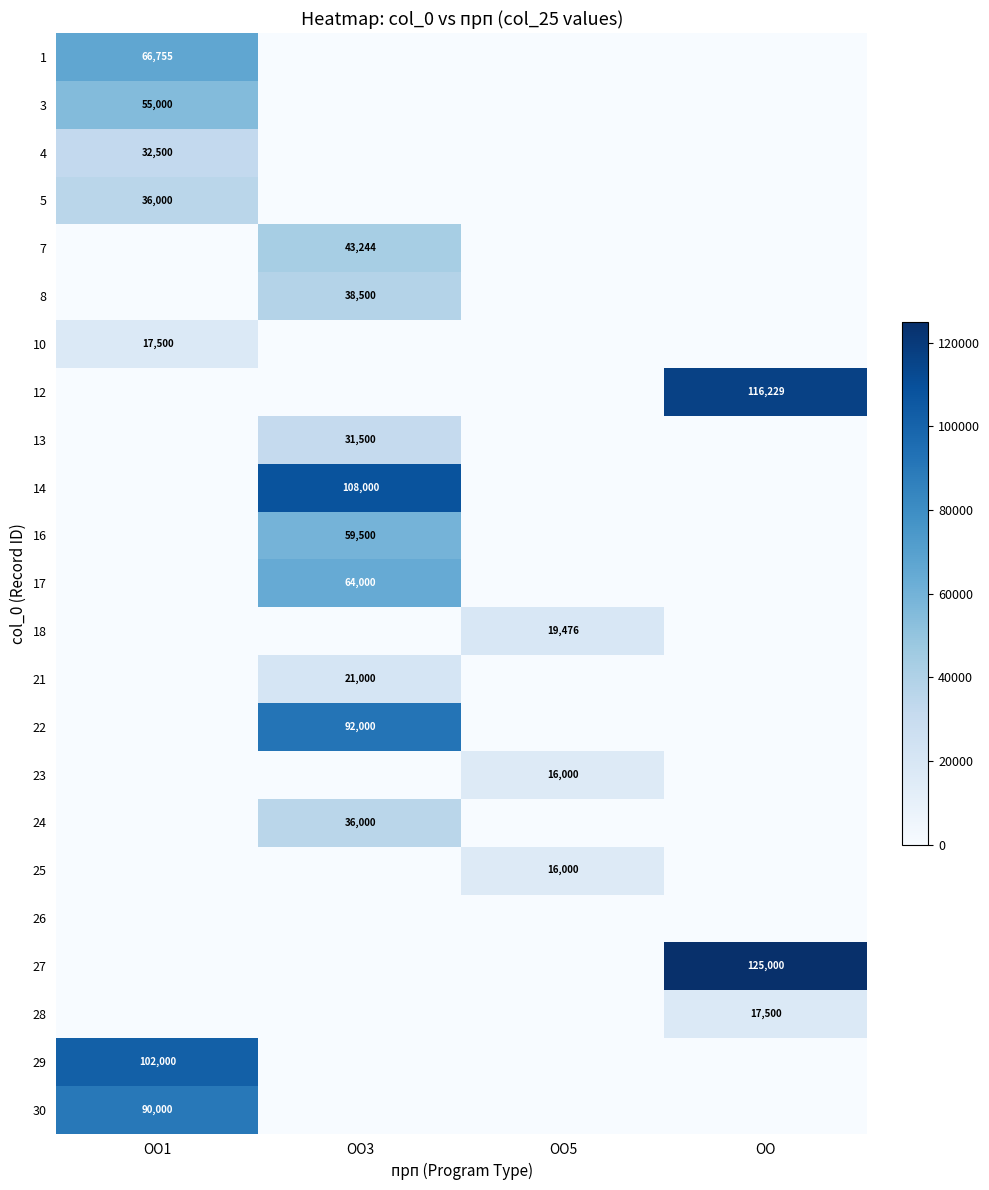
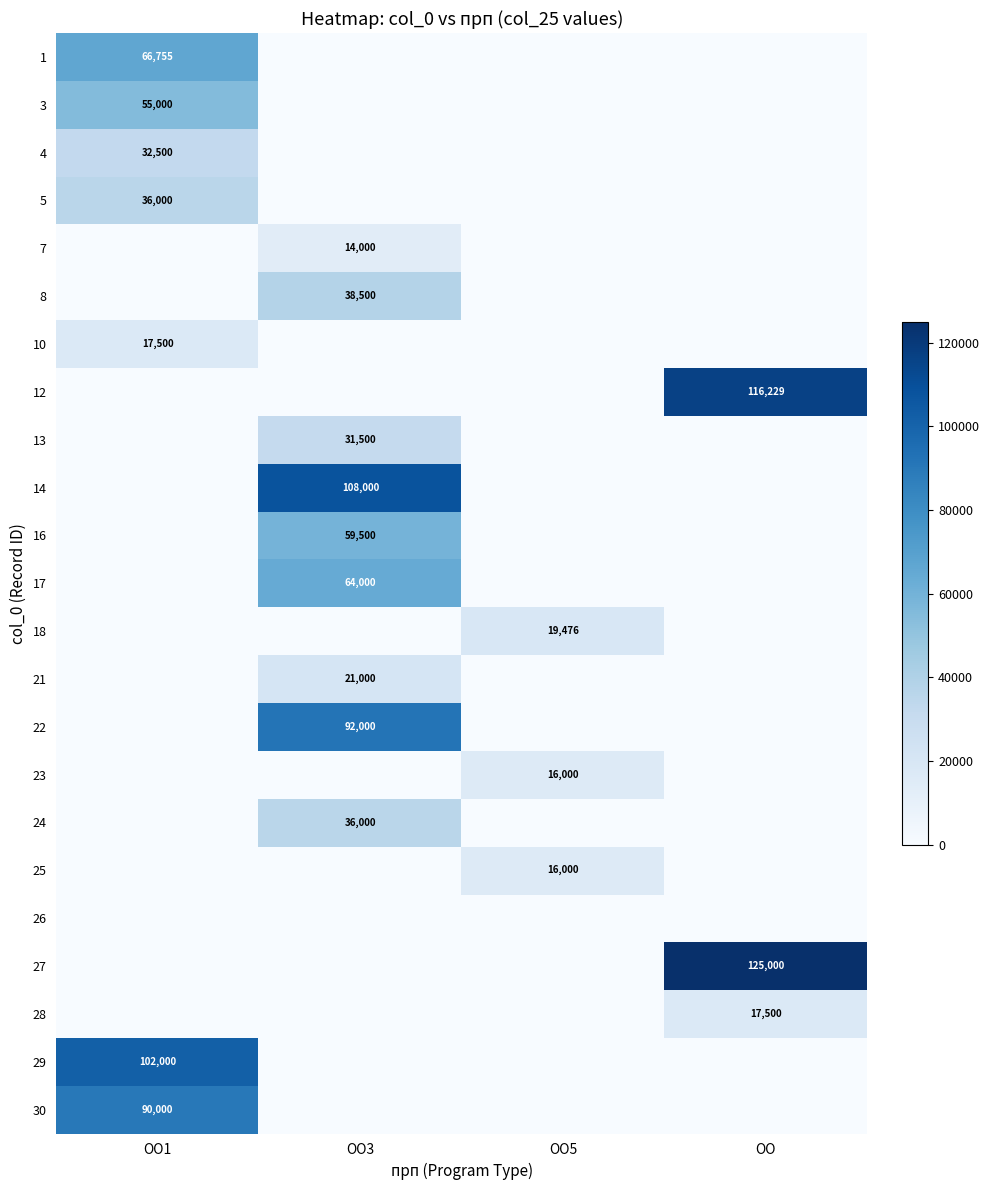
  {
    "1": {
      "ОО1": "66,755"
    },
    "3": {
      "ОО1": "55,000"
    },
    "4": {
      "ОО1": "32,500"
    },
    "5": {
      "ОО1": "36,000"
    },
    "7": {
-     "ОО3": "43,244"
+     "ОО3": "14,000"
    },
    "8": {
      "ОО3": "38,500"
    },
    "10": {
      "ОО1": "17,500"
    },
    "12": {
      "ОО": "116,229"
    },
    "13": {
      "ОО3": "31,500"
    },
    "14": {
      "ОО3": "108,000"
    },
    "16": {
      "ОО3": "59,500"
    },
    "17": {
      "ОО3": "64,000"
    },
    "18": {
      "ОО5": "19,476"
    },
    "21": {
      "ОО3": "21,000"
    },
    "22": {
      "ОО3": "92,000"
    },
    "23": {
      "ОО5": "16,000"
    },
    "24": {
      "ОО3": "36,000"
    },
    "25": {
      "ОО5": "16,000"
    },
    "27": {
      "ОО": "125,000"
    },
    "28": {
      "ОО": "17,500"
    },
    "29": {
      "ОО1": "102,000"
    },
    "30": {
      "ОО1": "90,000"
    }
  }
